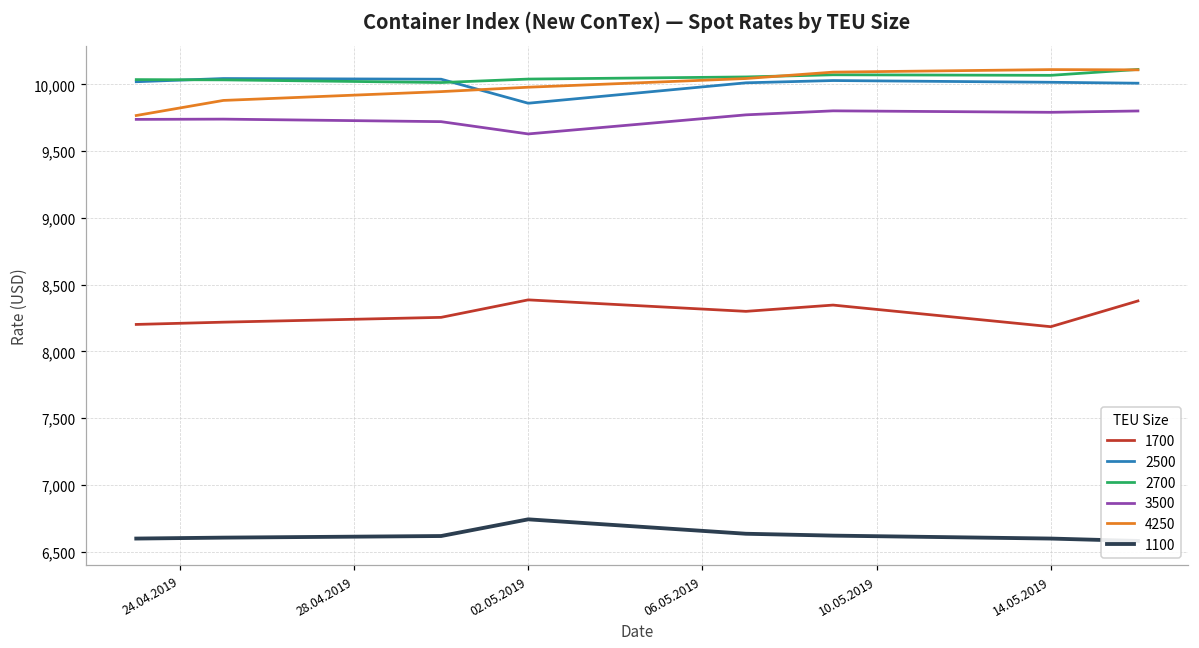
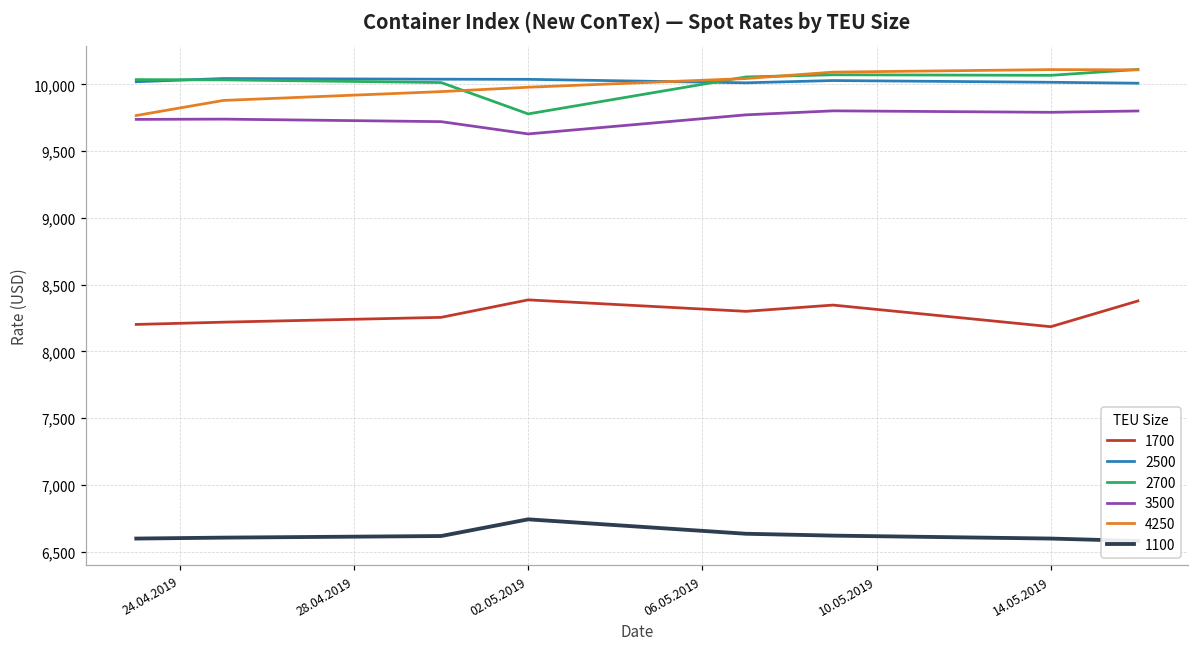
  {
    "1700": {
      "02.05.2019": "8,390",
      "14.05.2019": "8,190"
    },
    "2500": {
-     "02.05.2019": "9,860",
+     "02.05.2019": "10,040",
      "14.05.2019": "10,020"
    },
    "2700": {
-     "02.05.2019": "10,040",
+     "02.05.2019": "9,780",
      "14.05.2019": "10,070"
    },
    "3500": {
      "02.05.2019": "9,630",
      "14.05.2019": "9,790"
    },
    "4250": {
      "02.05.2019": "9,980",
      "14.05.2019": "10,110"
    },
    "1100": {
      "02.05.2019": "6,740",
      "14.05.2019": "6,600"
    }
  }
